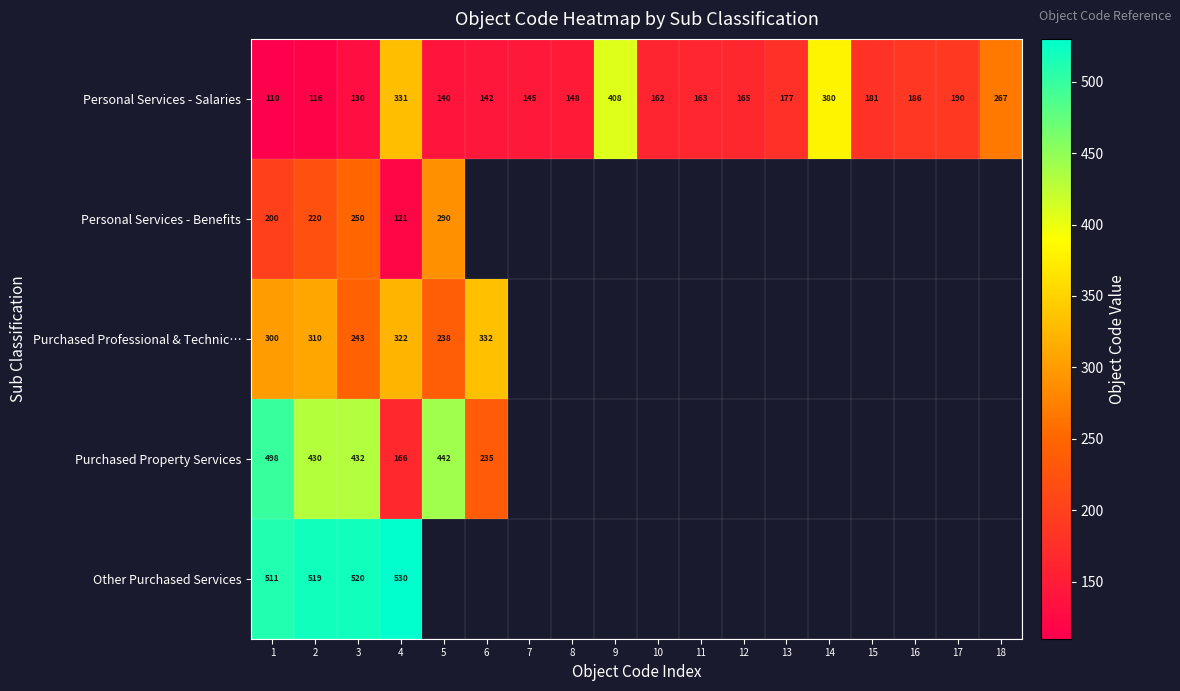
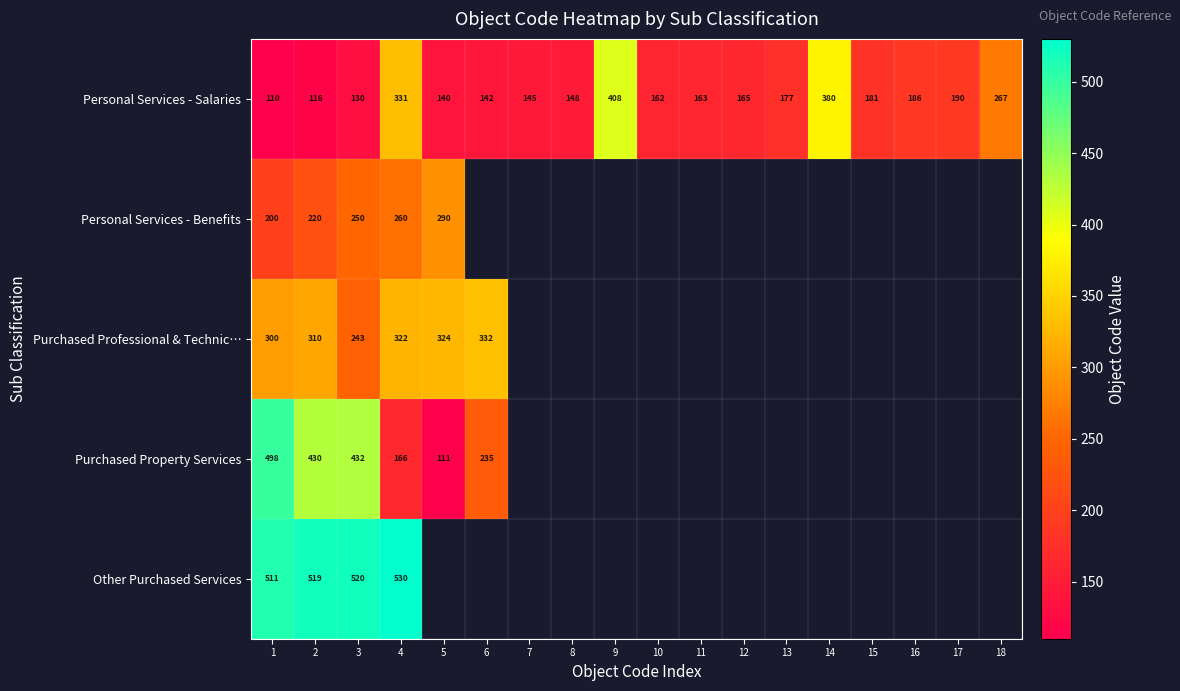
  {
    "Personal Services - Salaries": {
      "1": 110,
      "2": 116,
      "3": 130,
      "4": 331,
      "5": 140,
      "6": 142,
      "7": 145,
      "8": 148,
      "9": 408,
      "10": 162,
      "11": 163,
      "12": 165,
      "13": 177,
      "14": 380,
      "15": 181,
      "16": 186,
      "17": 190,
      "18": 267
    },
    "Personal Services - Benefits": {
      "1": 200,
      "2": 220,
      "3": 250,
-     "4": 121,
+     "4": 260,
      "5": 290
    },
    "Purchased Professional & Technic…": {
      "1": 300,
      "2": 310,
      "3": 243,
      "4": 322,
-     "5": 238,
+     "5": 324,
      "6": 332
    },
    "Purchased Property Services": {
      "1": 498,
      "2": 430,
      "3": 432,
      "4": 166,
-     "5": 442,
+     "5": 111,
      "6": 235
    },
    "Other Purchased Services": {
      "1": 511,
      "2": 519,
      "3": 520,
      "4": 530
    }
  }
